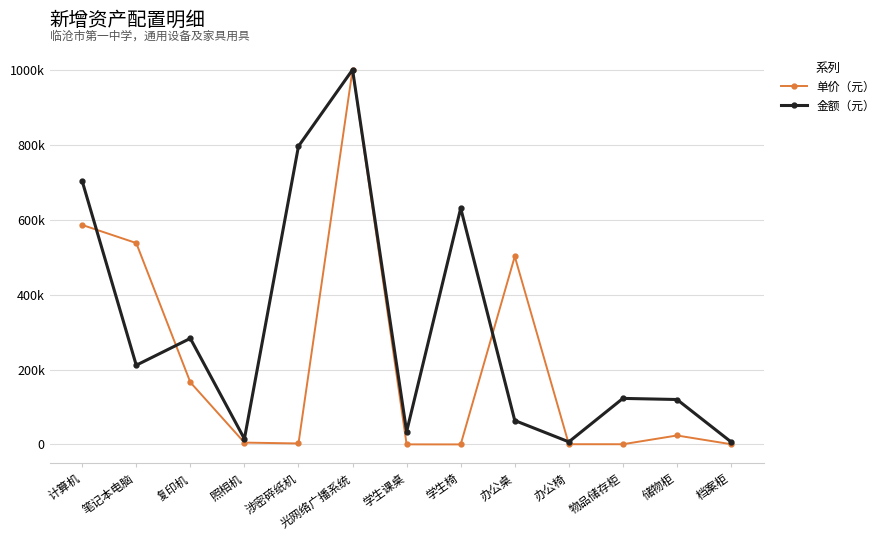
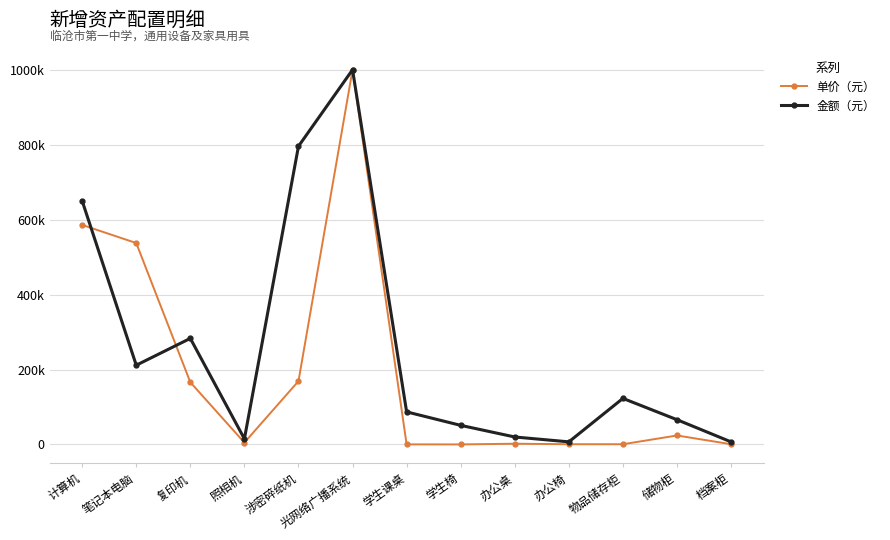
  {
    "单价（元）": {
      "计算机": 590000,
      "笔记本电脑": 540000,
      "复印机": 170000,
      "照相机": 10000,
-     "涉密碎纸机": 0,
+     "涉密碎纸机": 170000,
      "学生课桌": 0,
      "学生椅": 0,
-     "办公桌": 500000,
+     "办公桌": 0,
      "物品储存柜": 0,
      "储物柜": 20000
    },
    "金额（元）": {
-     "计算机": 700000,
+     "计算机": 650000,
      "笔记本电脑": 210000,
      "复印机": 280000,
      "照相机": 20000,
      "涉密碎纸机": 800000,
-     "学生课桌": 30000,
-     "学生椅": 630000,
-     "办公桌": 60000,
+     "学生课桌": 90000,
+     "学生椅": 50000,
+     "办公桌": 20000,
      "物品储存柜": 120000,
-     "储物柜": 120000
+     "储物柜": 70000
    }
  }
